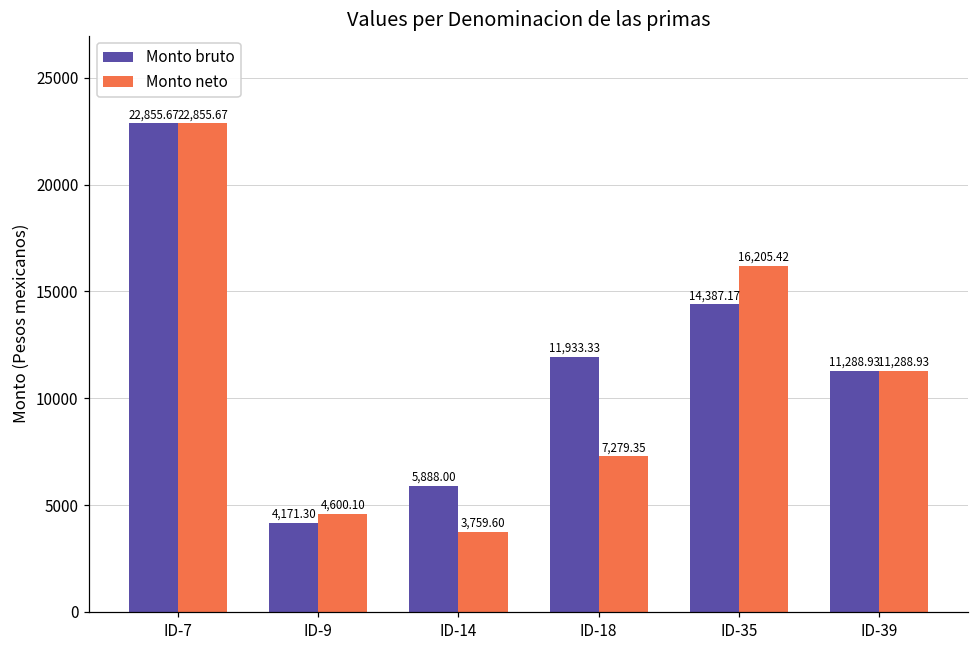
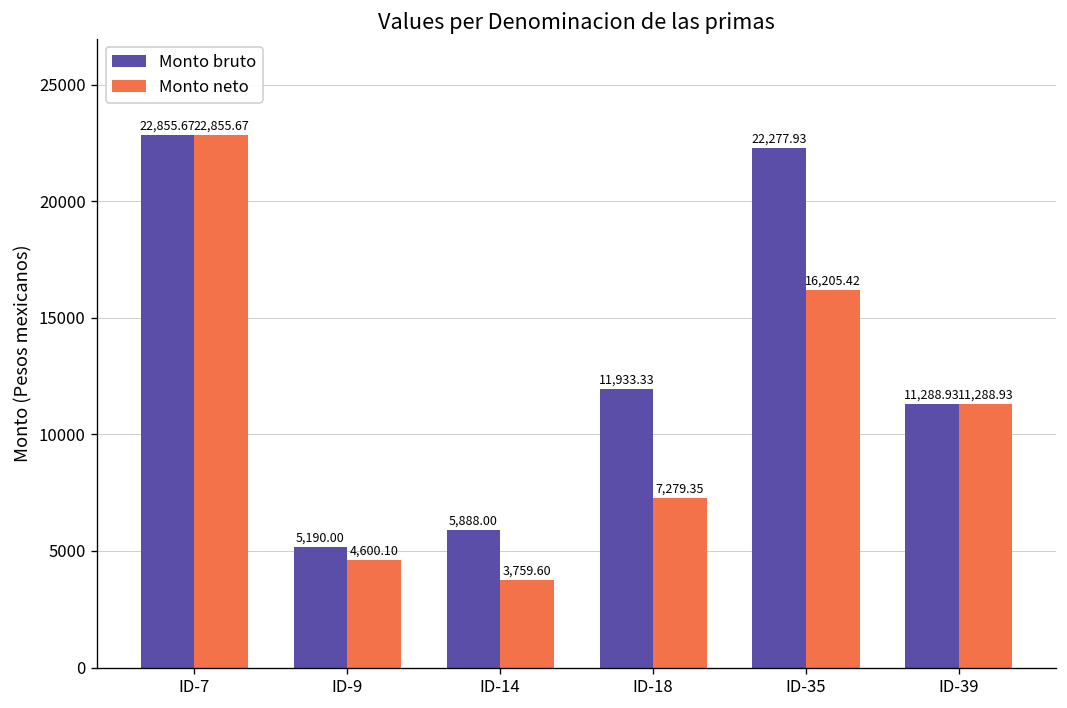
  {
    "Monto bruto": {
      "ID-7": "22,855.67",
-     "ID-9": "4,171.30",
+     "ID-9": "5,190.00",
      "ID-14": "5,888.00",
      "ID-18": "11,933.33",
-     "ID-35": "14,387.17",
+     "ID-35": "22,277.93",
      "ID-39": "11,288.93"
    },
    "Monto neto": {
      "ID-7": "22,855.67",
      "ID-9": "4,600.10",
      "ID-14": "3,759.60",
      "ID-18": "7,279.35",
      "ID-35": "16,205.42",
      "ID-39": "11,288.93"
    }
  }
